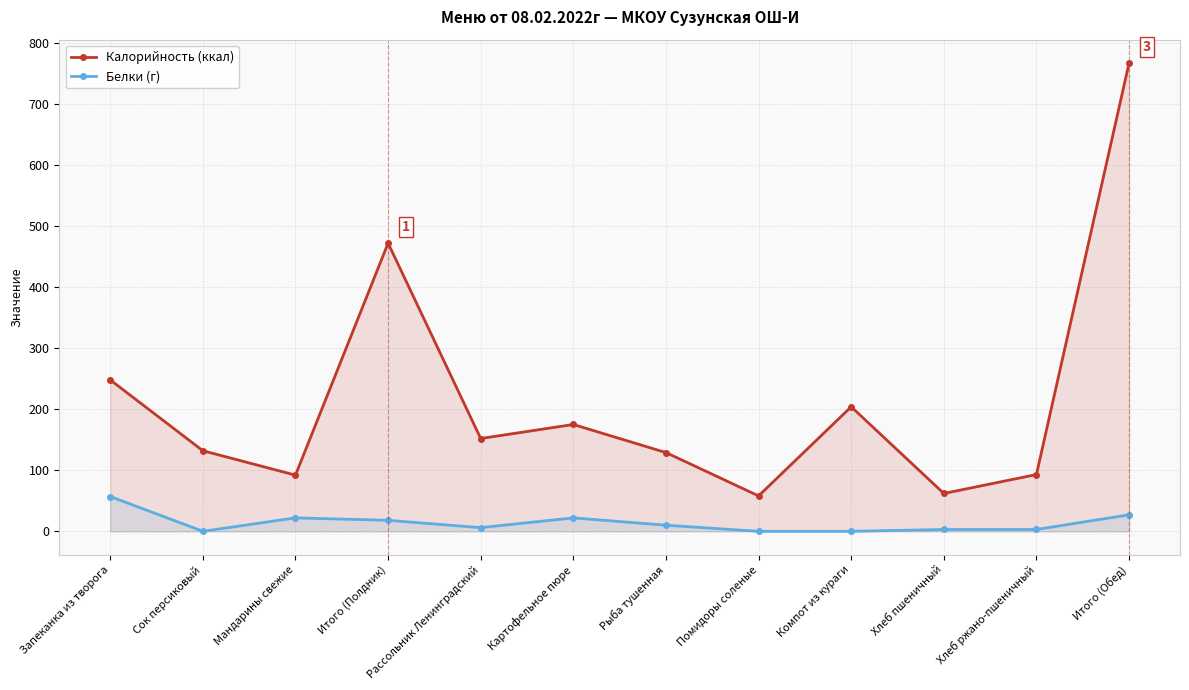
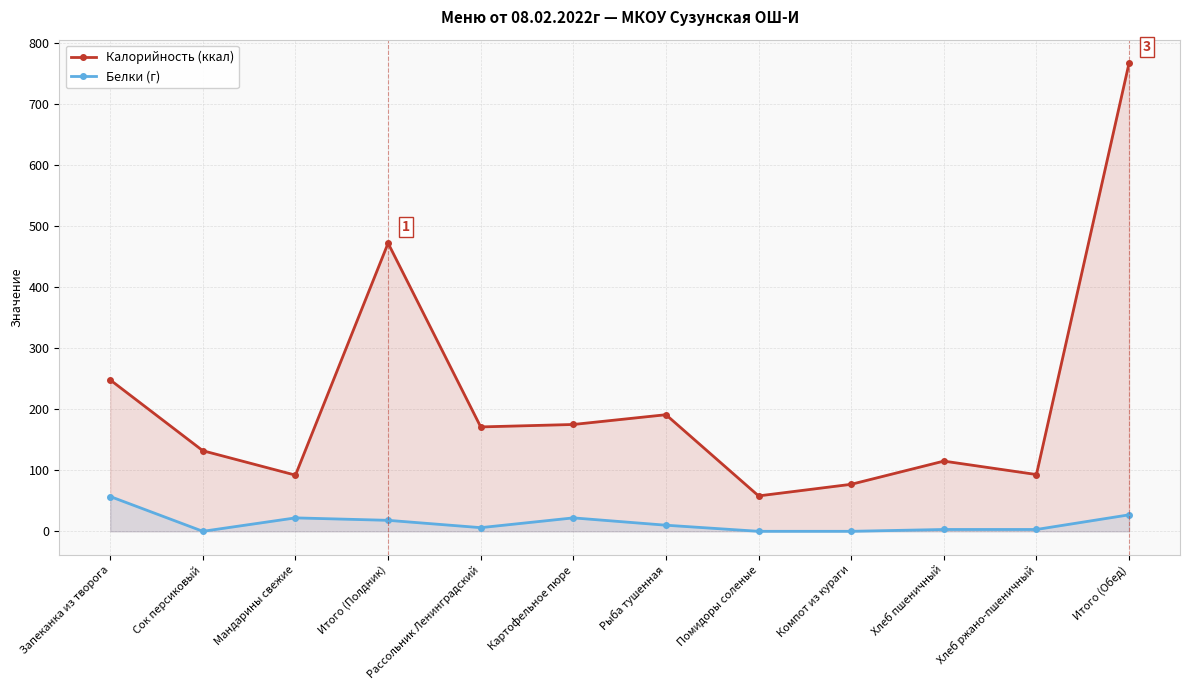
  {
    "Калорийность (ккал)": {
      "Запеканка из творога": 250,
      "Сок персиковый": 130,
      "Мандарины свежие": 90,
-     "Рассольник Ленинградский": 150,
+     "Рассольник Ленинградский": 170,
      "Картофельное пюре": 180,
-     "Рыба тушенная": 130,
+     "Рыба тушенная": 190,
      "Помидоры соленые": 60,
-     "Компот из кураги": 200,
-     "Хлеб пшеничный": 60,
+     "Компот из кураги": 80,
+     "Хлеб пшеничный": 120,
      "Хлеб ржано-пшеничный": 90
    },
    "Белки (г)": {
      "Запеканка из творога": 60,
      "Сок персиковый": 0,
      "Мандарины свежие": 20,
      "Итого (Полдник)": 20,
      "Рассольник Ленинградский": 10,
      "Картофельное пюре": 20,
      "Рыба тушенная": 10,
      "Помидоры соленые": 0,
      "Компот из кураги": 0,
      "Хлеб пшеничный": 0,
      "Хлеб ржано-пшеничный": 0,
      "Итого (Обед)": 30
    }
  }
